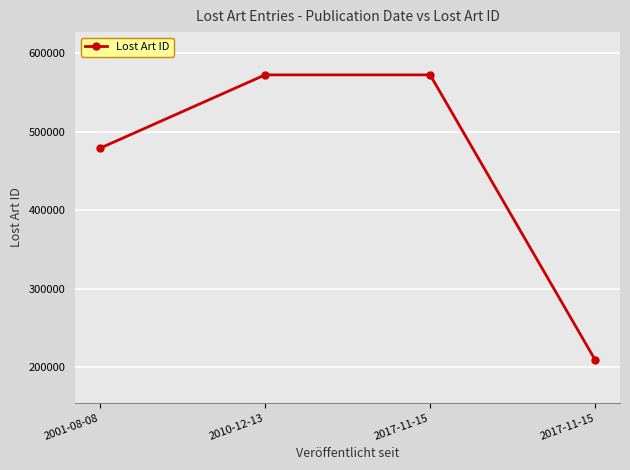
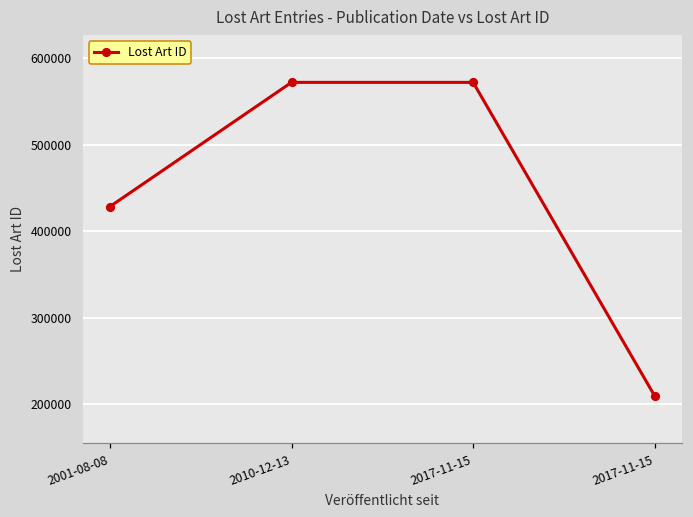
  {
-   "2001-08-08": 480000,
+   "2001-08-08": 430000,
    "2010-12-13": 570000
  }
